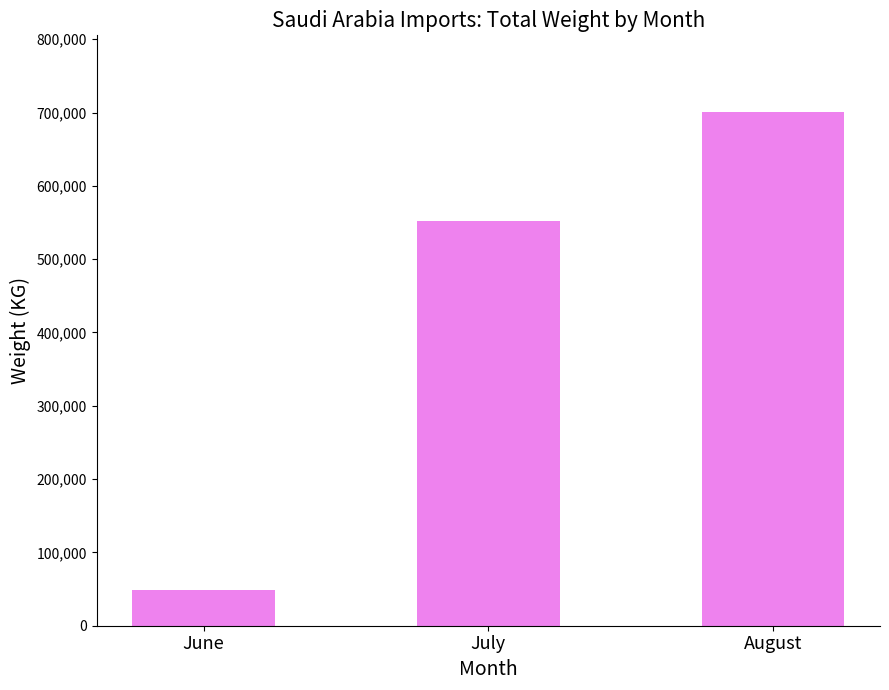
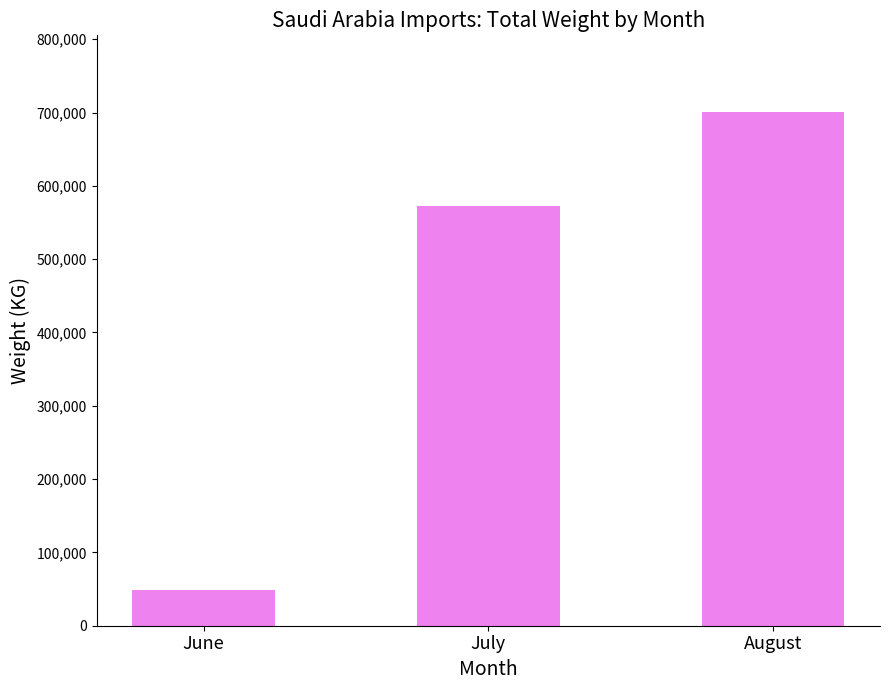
  {
    "June": "50,000",
-   "July": "550,000",
+   "July": "570,000",
    "August": "700,000"
  }
